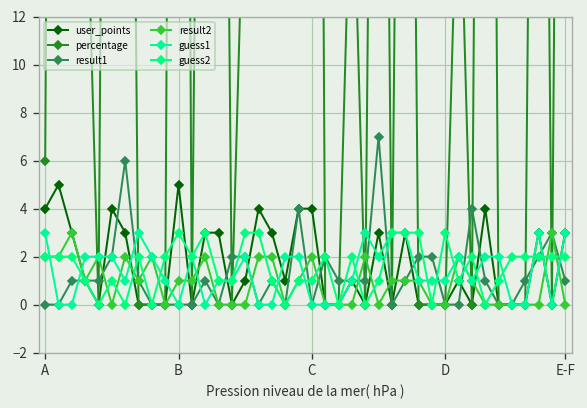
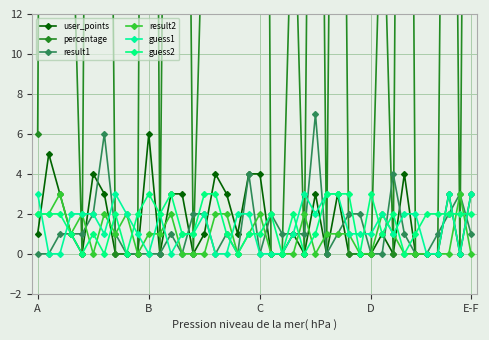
  {
    "user_points": {
-     "A": 4,
-     "B": 5,
+     "A": 1,
+     "B": 6,
      "C": 4
    },
    "result2": {
      "B": 1,
      "C": 2,
      "E-F": 0
    }
  }
